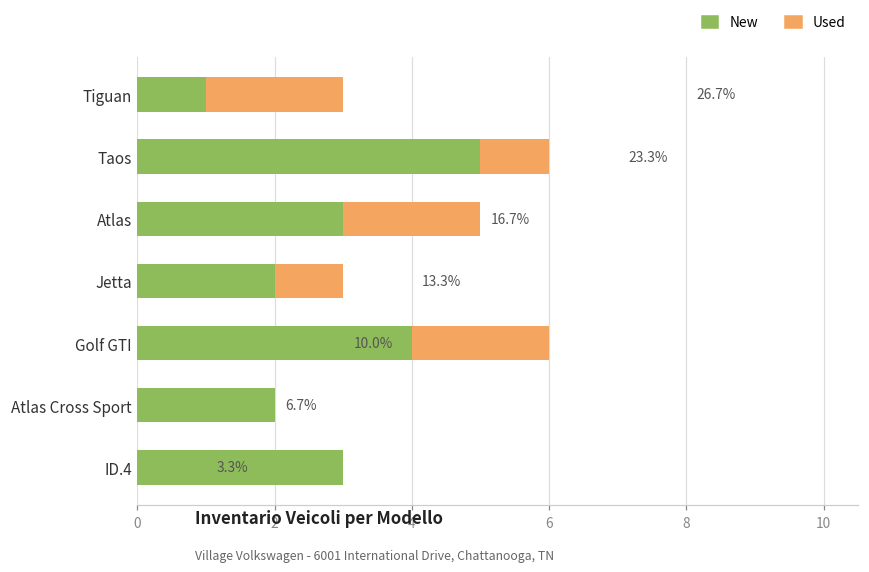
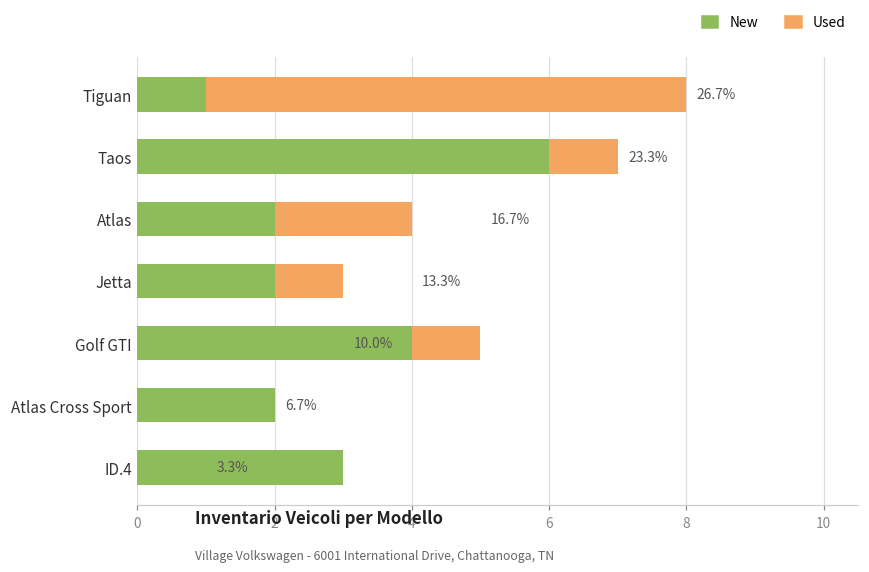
  {
    "New": {
      "Tiguan": 1,
-     "Taos": 5,
-     "Atlas": 3,
+     "Taos": 6,
+     "Atlas": 2,
      "Jetta": 2
    },
    "Used": {
-     "Tiguan": 2,
+     "Tiguan": 7,
      "Taos": 1,
      "Jetta": 1,
-     "Golf GTI": 2,
+     "Golf GTI": 1,
      "ID.4": 0
    }
  }
